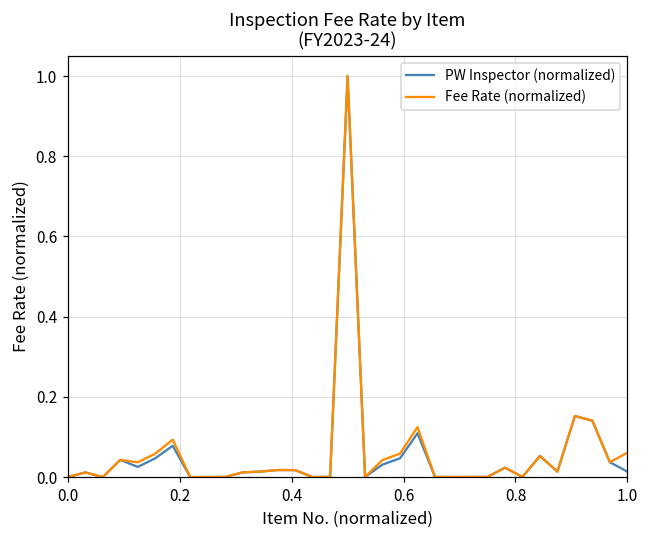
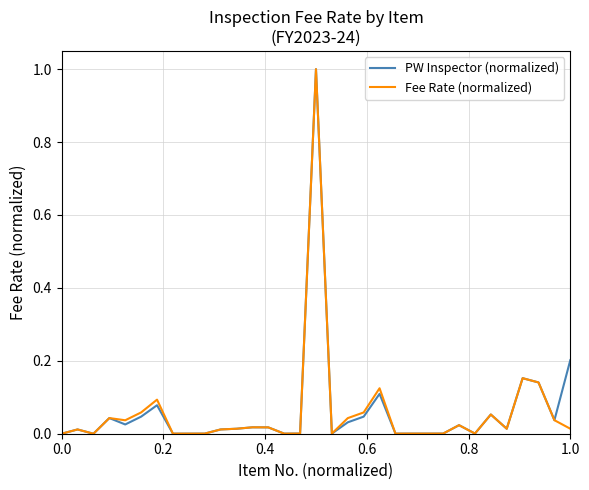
  {
    "PW Inspector (normalized)": {
-     "1.0": 0.01
+     "1.0": 0.20
    },
    "Fee Rate (normalized)": {
-     "1.0": 0.06
+     "1.0": 0.01
    }
  }
